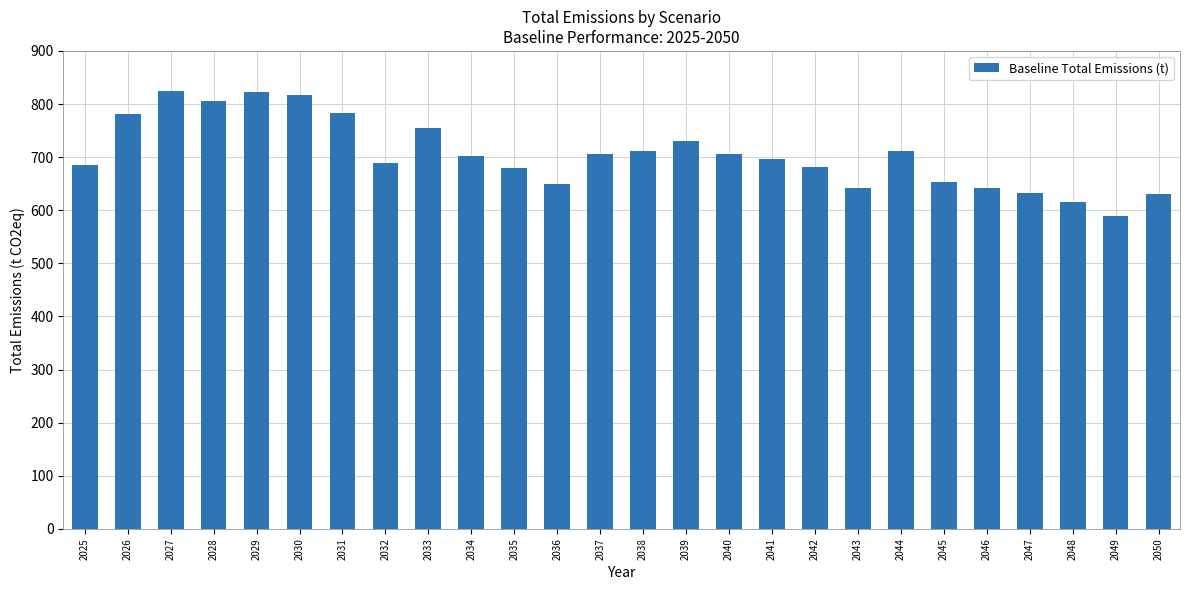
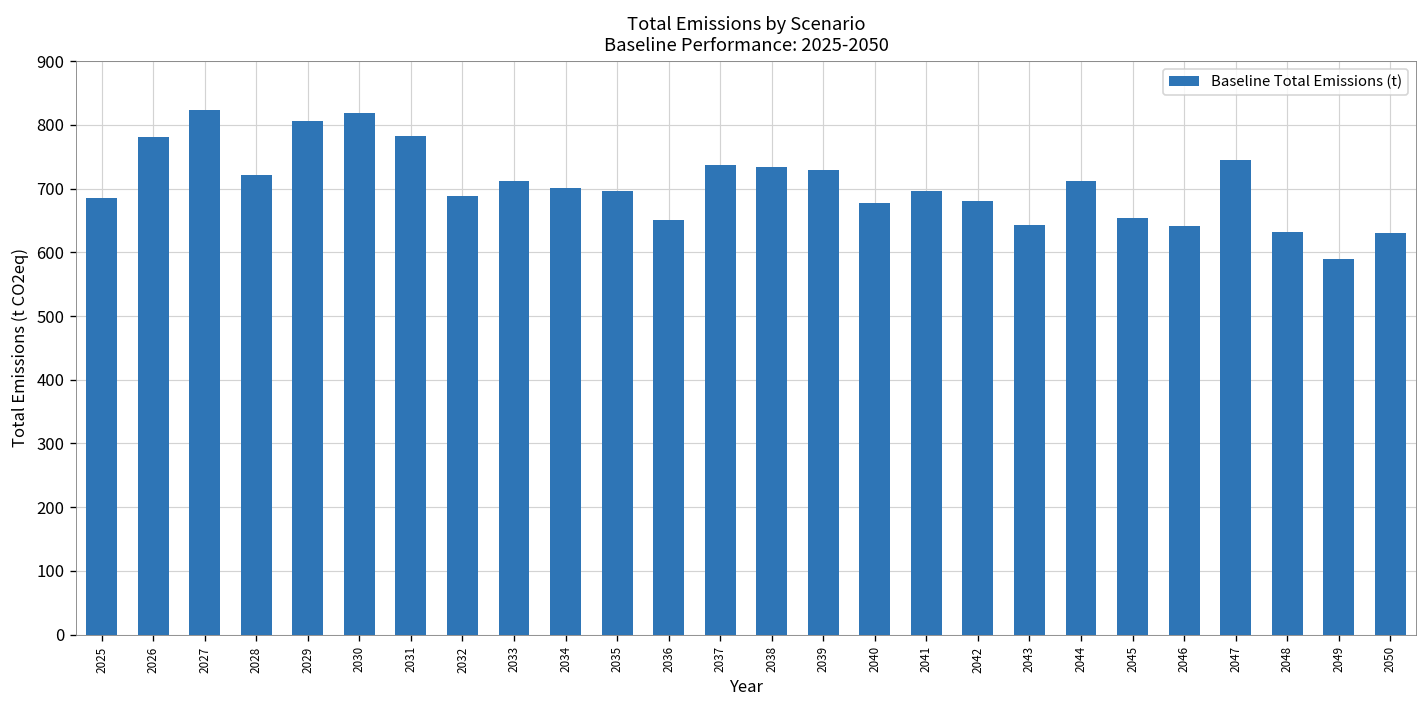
  {
    "2025": 680,
    "2026": 780,
    "2027": 820,
-   "2028": 810,
-   "2029": 820,
+   "2028": 720,
+   "2029": 810,
    "2030": 820,
    "2031": 780,
    "2032": 690,
-   "2033": 760,
+   "2033": 710,
    "2034": 700,
-   "2035": 680,
+   "2035": 700,
    "2036": 650,
-   "2037": 710,
-   "2038": 710,
+   "2037": 740,
+   "2038": 730,
    "2039": 730,
-   "2040": 710,
+   "2040": 680,
    "2041": 700,
    "2042": 680,
    "2043": 640,
    "2044": 710,
    "2045": 650,
    "2046": 640,
-   "2047": 630,
-   "2048": 610,
+   "2047": 740,
+   "2048": 630,
    "2049": 590,
    "2050": 630
  }
